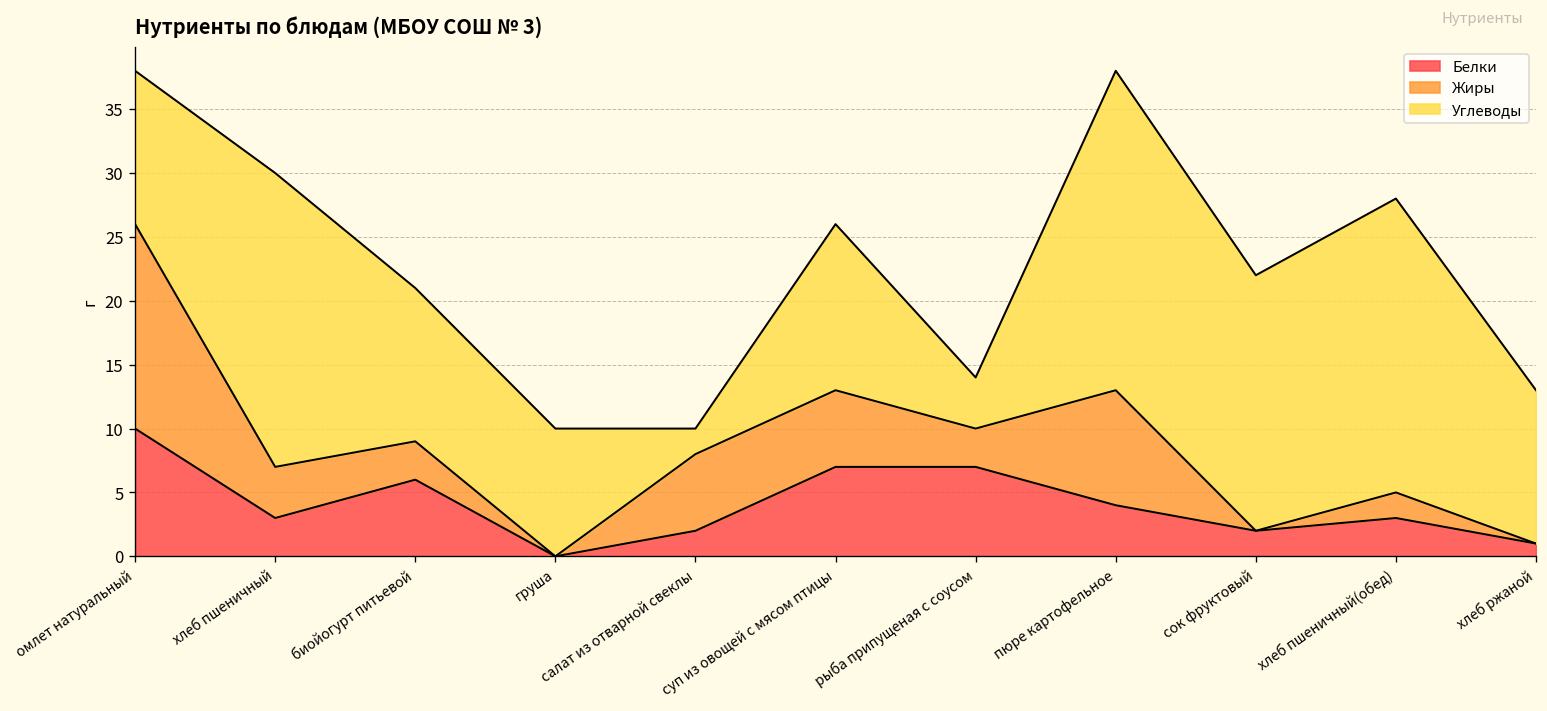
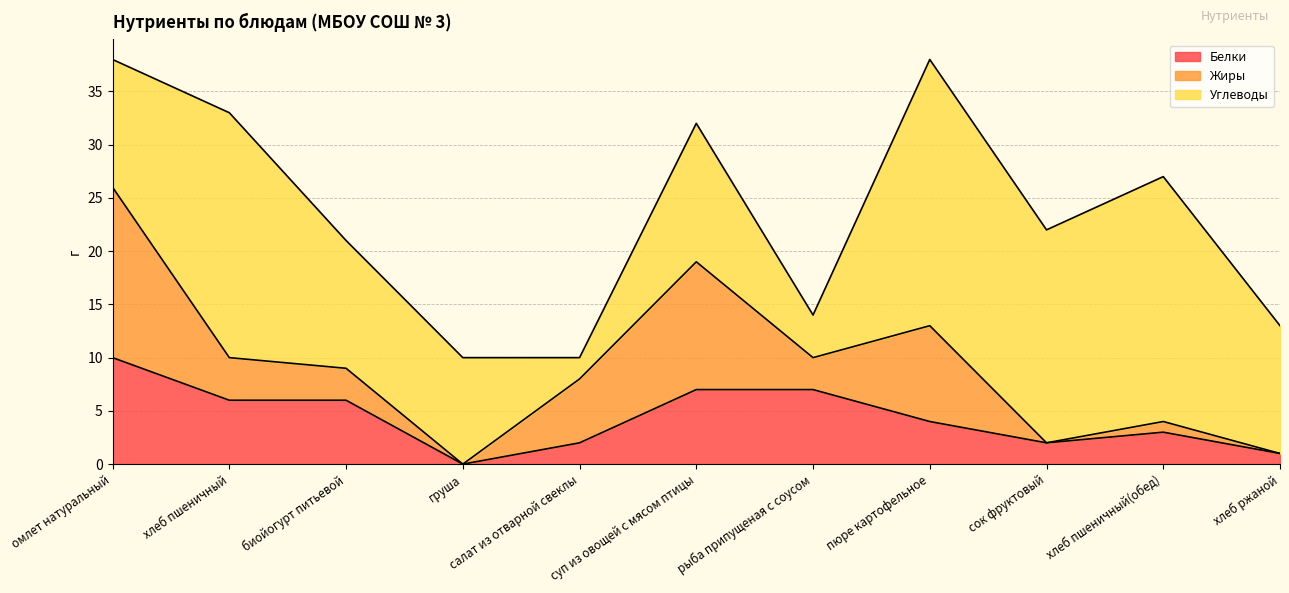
  {
    "Белки": {
      "омлет натуральный": 10,
-     "хлеб пшеничный": 3,
+     "хлеб пшеничный": 6,
      "биойогурт питьевой": 6,
      "салат из отварной свеклы": 2,
      "суп из овощей с мясом птицы": 7,
      "рыба припущеная с соусом": 7,
      "пюре картофельное": 4,
      "хлеб пшеничный(обед)": 3
    },
    "Жиры": {
      "омлет натуральный": 16,
      "хлеб пшеничный": 4,
      "биойогурт питьевой": 3,
      "салат из отварной свеклы": 6,
-     "суп из овощей с мясом птицы": 6,
+     "суп из овощей с мясом птицы": 12,
      "рыба припущеная с соусом": 3,
      "пюре картофельное": 9,
-     "хлеб пшеничный(обед)": 2
+     "хлеб пшеничный(обед)": 1
    },
    "Углеводы": {
      "омлет натуральный": 12,
      "хлеб пшеничный": 23,
      "биойогурт питьевой": 12,
      "груша": 10,
      "салат из отварной свеклы": 2,
      "суп из овощей с мясом птицы": 13,
      "рыба припущеная с соусом": 4,
      "пюре картофельное": 25,
      "сок фруктовый": 20,
      "хлеб пшеничный(обед)": 23,
      "хлеб ржаной": 12
    }
  }
